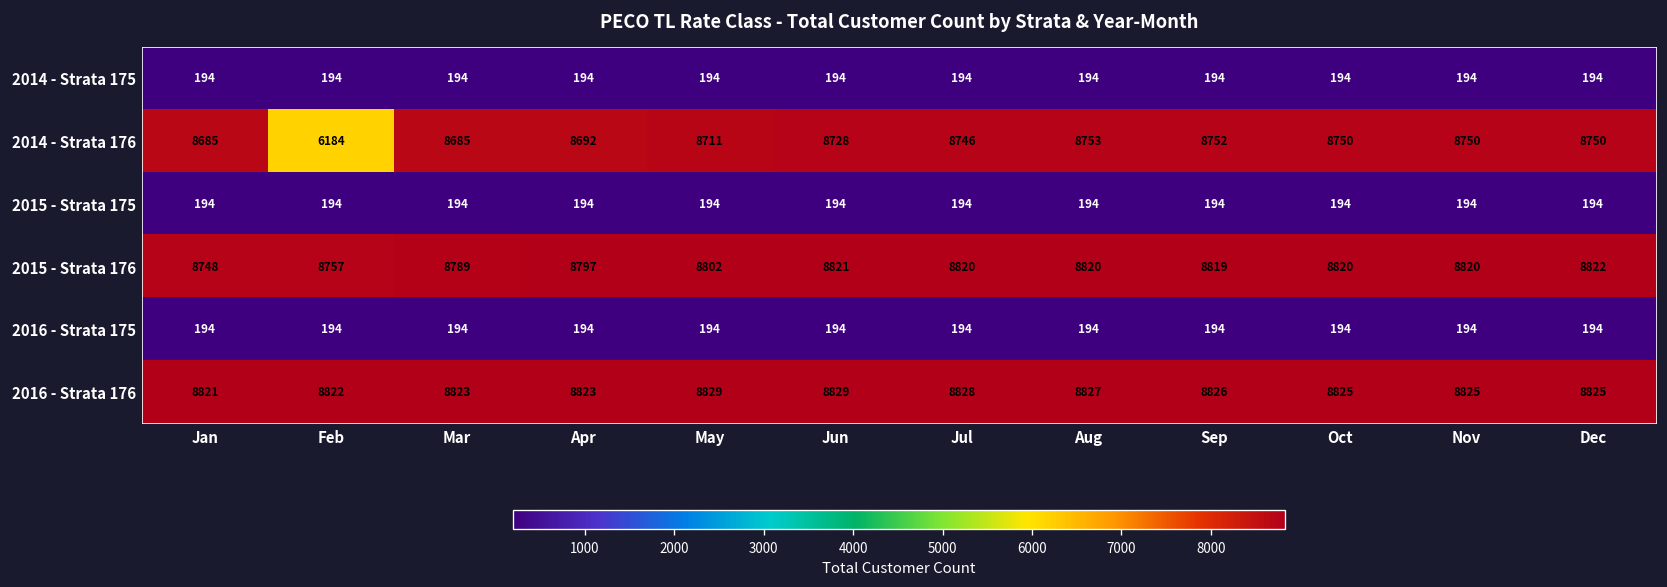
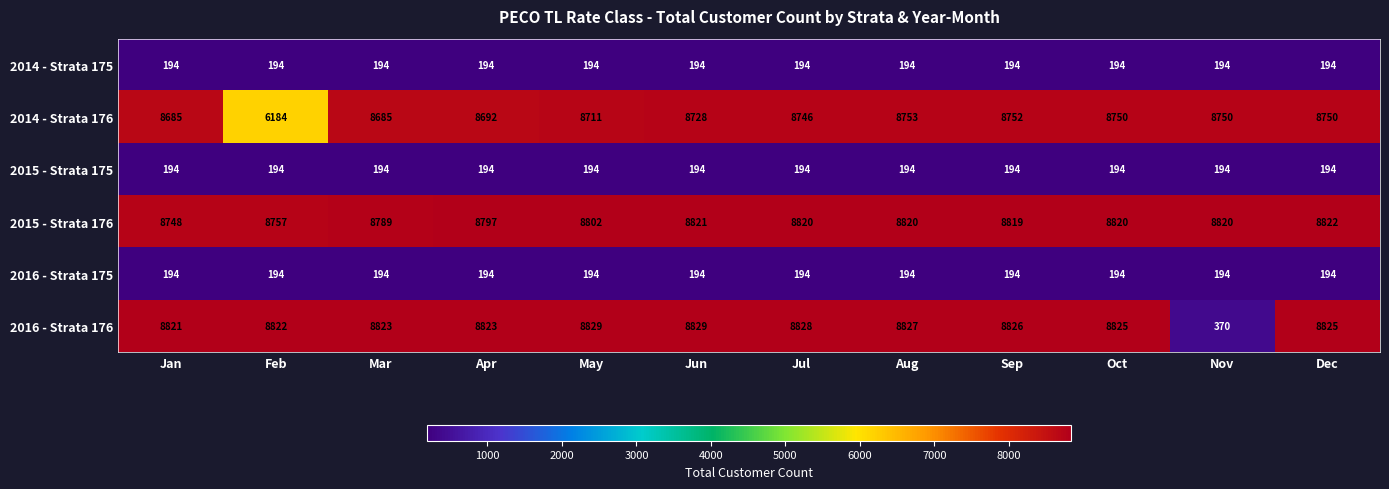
  {
    "2014 - Strata 175": {
      "Jan": 194,
      "Feb": 194,
      "Mar": 194,
      "Apr": 194,
      "May": 194,
      "Jun": 194,
      "Jul": 194,
      "Aug": 194,
      "Sep": 194,
      "Oct": 194,
      "Nov": 194,
      "Dec": 194
    },
    "2014 - Strata 176": {
      "Jan": 8685,
      "Feb": 6184,
      "Mar": 8685,
      "Apr": 8692,
      "May": 8711,
      "Jun": 8728,
      "Jul": 8746,
      "Aug": 8753,
      "Sep": 8752,
      "Oct": 8750,
      "Nov": 8750,
      "Dec": 8750
    },
    "2015 - Strata 175": {
      "Jan": 194,
      "Feb": 194,
      "Mar": 194,
      "Apr": 194,
      "May": 194,
      "Jun": 194,
      "Jul": 194,
      "Aug": 194,
      "Sep": 194,
      "Oct": 194,
      "Nov": 194,
      "Dec": 194
    },
    "2015 - Strata 176": {
      "Jan": 8748,
      "Feb": 8757,
      "Mar": 8789,
      "Apr": 8797,
      "May": 8802,
      "Jun": 8821,
      "Jul": 8820,
      "Aug": 8820,
      "Sep": 8819,
      "Oct": 8820,
      "Nov": 8820,
      "Dec": 8822
    },
    "2016 - Strata 175": {
      "Jan": 194,
      "Feb": 194,
      "Mar": 194,
      "Apr": 194,
      "May": 194,
      "Jun": 194,
      "Jul": 194,
      "Aug": 194,
      "Sep": 194,
      "Oct": 194,
      "Nov": 194,
      "Dec": 194
    },
    "2016 - Strata 176": {
      "Jan": 8821,
      "Feb": 8822,
      "Mar": 8823,
      "Apr": 8823,
      "May": 8829,
      "Jun": 8829,
      "Jul": 8828,
      "Aug": 8827,
      "Sep": 8826,
      "Oct": 8825,
-     "Nov": 8825,
+     "Nov": 370,
      "Dec": 8825
    }
  }
